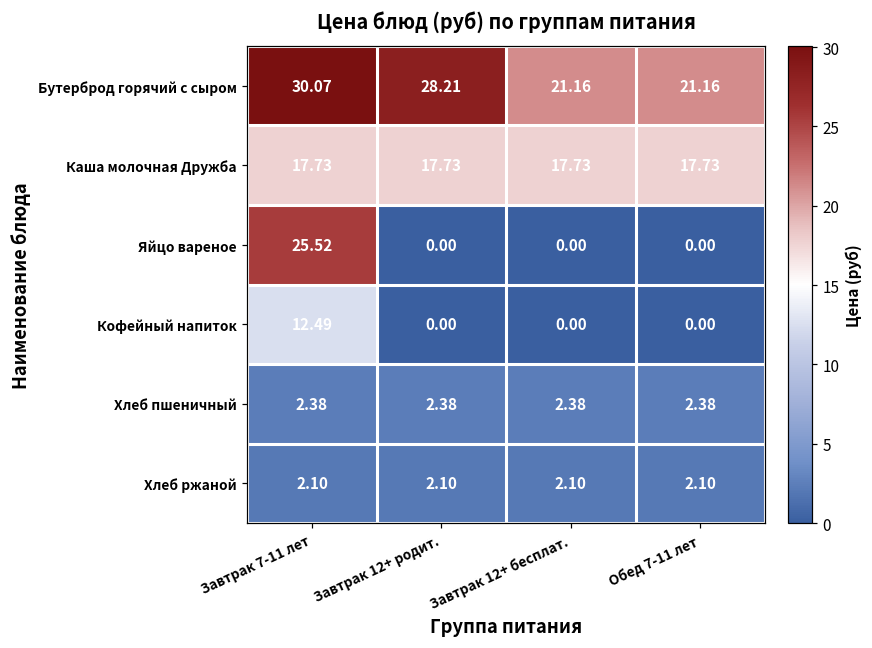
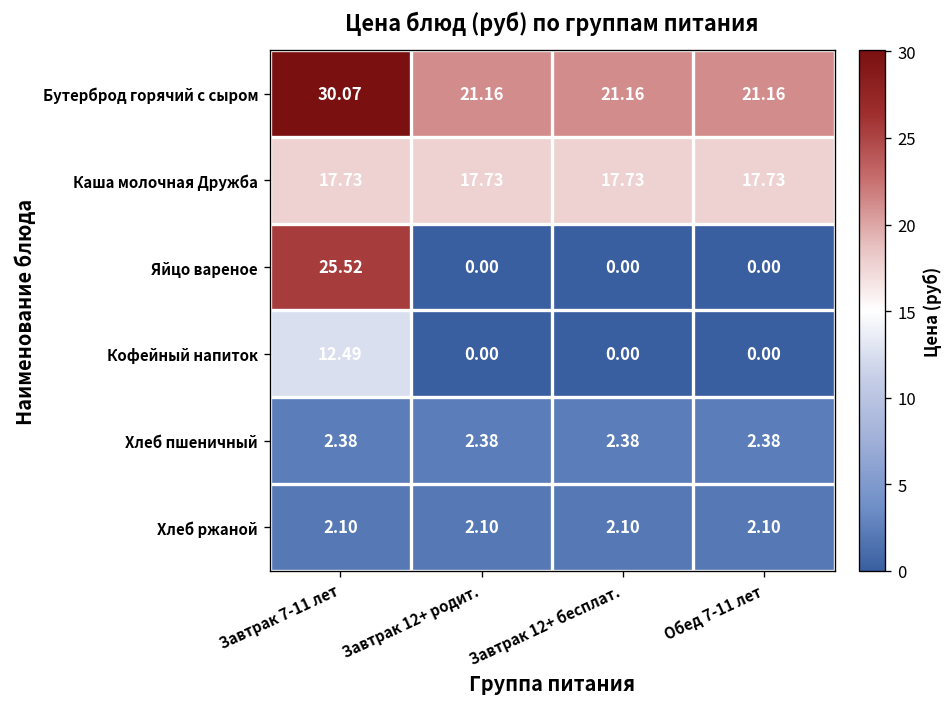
  {
    "Бутерброд горячий с сыром": {
      "Завтрак 7-11 лет": 30.07,
-     "Завтрак 12+ родит.": 28.21,
+     "Завтрак 12+ родит.": 21.16,
      "Завтрак 12+ бесплат.": 21.16,
      "Обед 7-11 лет": 21.16
    },
    "Яйцо вареное": {
      "Завтрак 7-11 лет": 25.52,
      "Завтрак 12+ родит.": 0.00,
      "Завтрак 12+ бесплат.": 0.00,
      "Обед 7-11 лет": 0.00
    },
    "Кофейный напиток": {
      "Завтрак 12+ родит.": 0.00,
      "Завтрак 12+ бесплат.": 0.00,
      "Обед 7-11 лет": 0.00
    },
    "Хлеб пшеничный": {
      "Завтрак 7-11 лет": 2.38,
      "Завтрак 12+ родит.": 2.38,
      "Завтрак 12+ бесплат.": 2.38,
      "Обед 7-11 лет": 2.38
    },
    "Хлеб ржаной": {
      "Завтрак 7-11 лет": 2.10,
      "Завтрак 12+ родит.": 2.10,
      "Завтрак 12+ бесплат.": 2.10,
      "Обед 7-11 лет": 2.10
    }
  }
